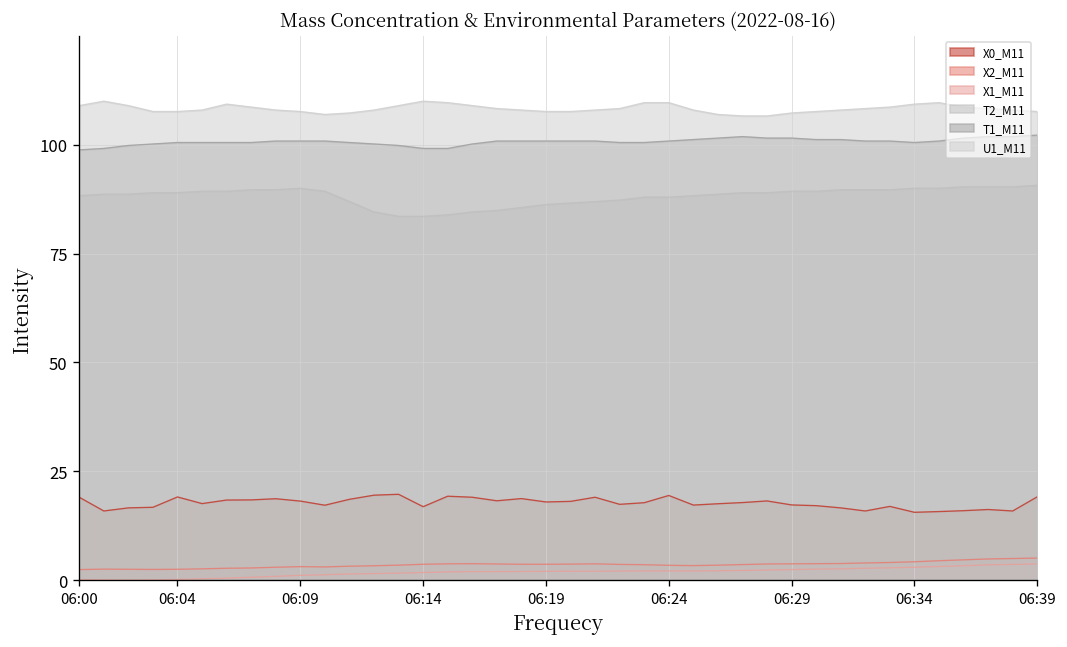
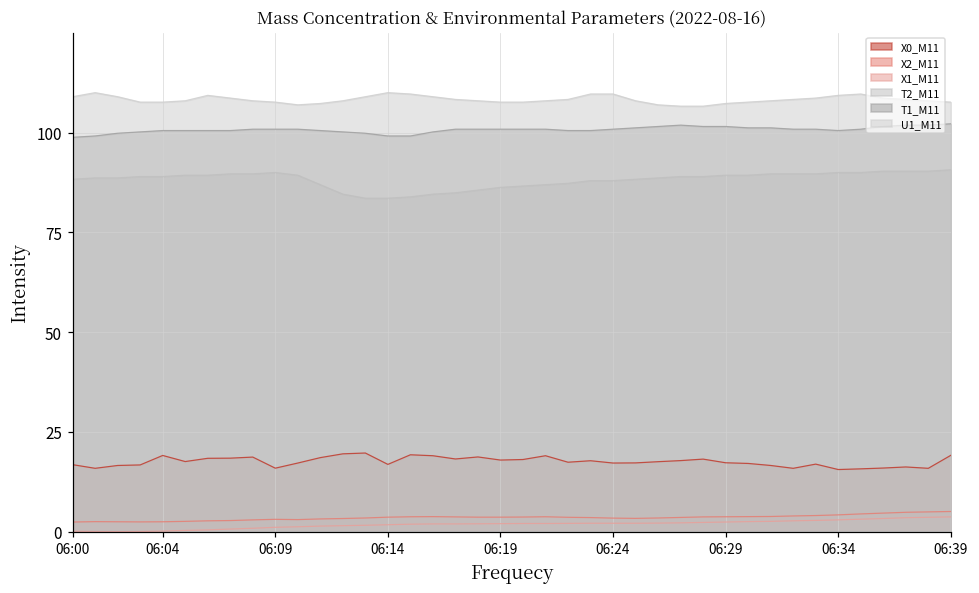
  {
    "X0_M11": {
-     "06:00": 19,
+     "06:00": 17,
      "06:04": 19,
-     "06:09": 18,
+     "06:09": 16,
      "06:14": 17,
      "06:19": 18,
-     "06:24": 19,
+     "06:24": 17,
      "06:29": 17,
      "06:34": 16,
      "06:39": 19
    }
  }
